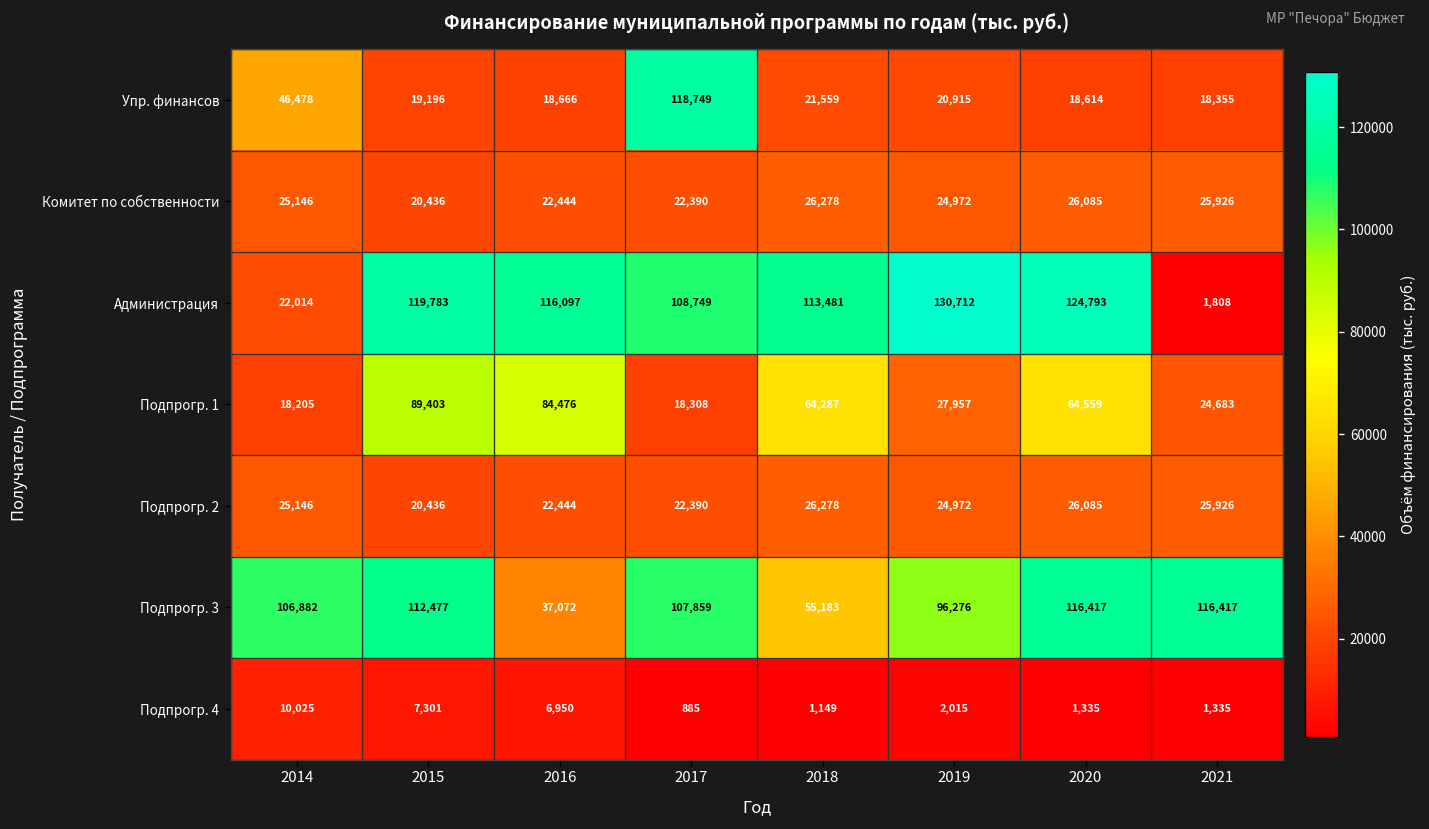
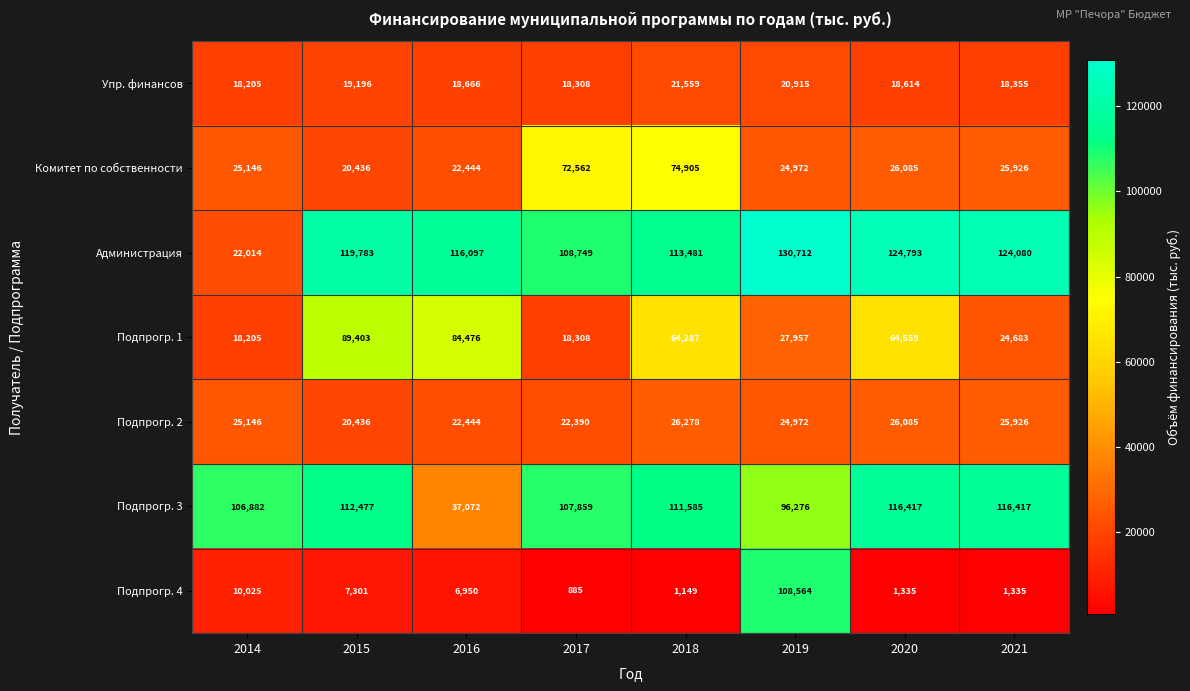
  {
    "Упр. финансов": {
-     "2014": "46,478",
+     "2014": "18,205",
      "2015": "19,196",
      "2016": "18,666",
-     "2017": "118,749",
+     "2017": "18,308",
      "2018": "21,559",
      "2019": "20,915",
      "2020": "18,614",
      "2021": "18,355"
    },
    "Комитет по собственности": {
      "2014": "25,146",
      "2015": "20,436",
      "2016": "22,444",
-     "2017": "22,390",
-     "2018": "26,278",
+     "2017": "72,562",
+     "2018": "74,905",
      "2019": "24,972",
      "2020": "26,085",
      "2021": "25,926"
    },
    "Администрация": {
      "2014": "22,014",
      "2015": "119,783",
      "2016": "116,097",
      "2017": "108,749",
      "2018": "113,481",
      "2019": "130,712",
      "2020": "124,793",
-     "2021": "1,808"
+     "2021": "124,080"
    },
    "Подпрогр. 1": {
      "2014": "18,205",
      "2015": "89,403",
      "2016": "84,476",
      "2017": "18,308",
      "2018": "64,287",
      "2019": "27,957",
      "2020": "64,559",
      "2021": "24,683"
    },
    "Подпрогр. 2": {
      "2014": "25,146",
      "2015": "20,436",
      "2016": "22,444",
      "2017": "22,390",
      "2018": "26,278",
      "2019": "24,972",
      "2020": "26,085",
      "2021": "25,926"
    },
    "Подпрогр. 3": {
      "2014": "106,882",
      "2015": "112,477",
      "2016": "37,072",
      "2017": "107,859",
-     "2018": "55,183",
+     "2018": "111,585",
      "2019": "96,276",
      "2020": "116,417",
      "2021": "116,417"
    },
    "Подпрогр. 4": {
      "2014": "10,025",
      "2015": "7,301",
      "2016": "6,950",
      "2017": "885",
      "2018": "1,149",
-     "2019": "2,015",
+     "2019": "108,564",
      "2020": "1,335",
      "2021": "1,335"
    }
  }
